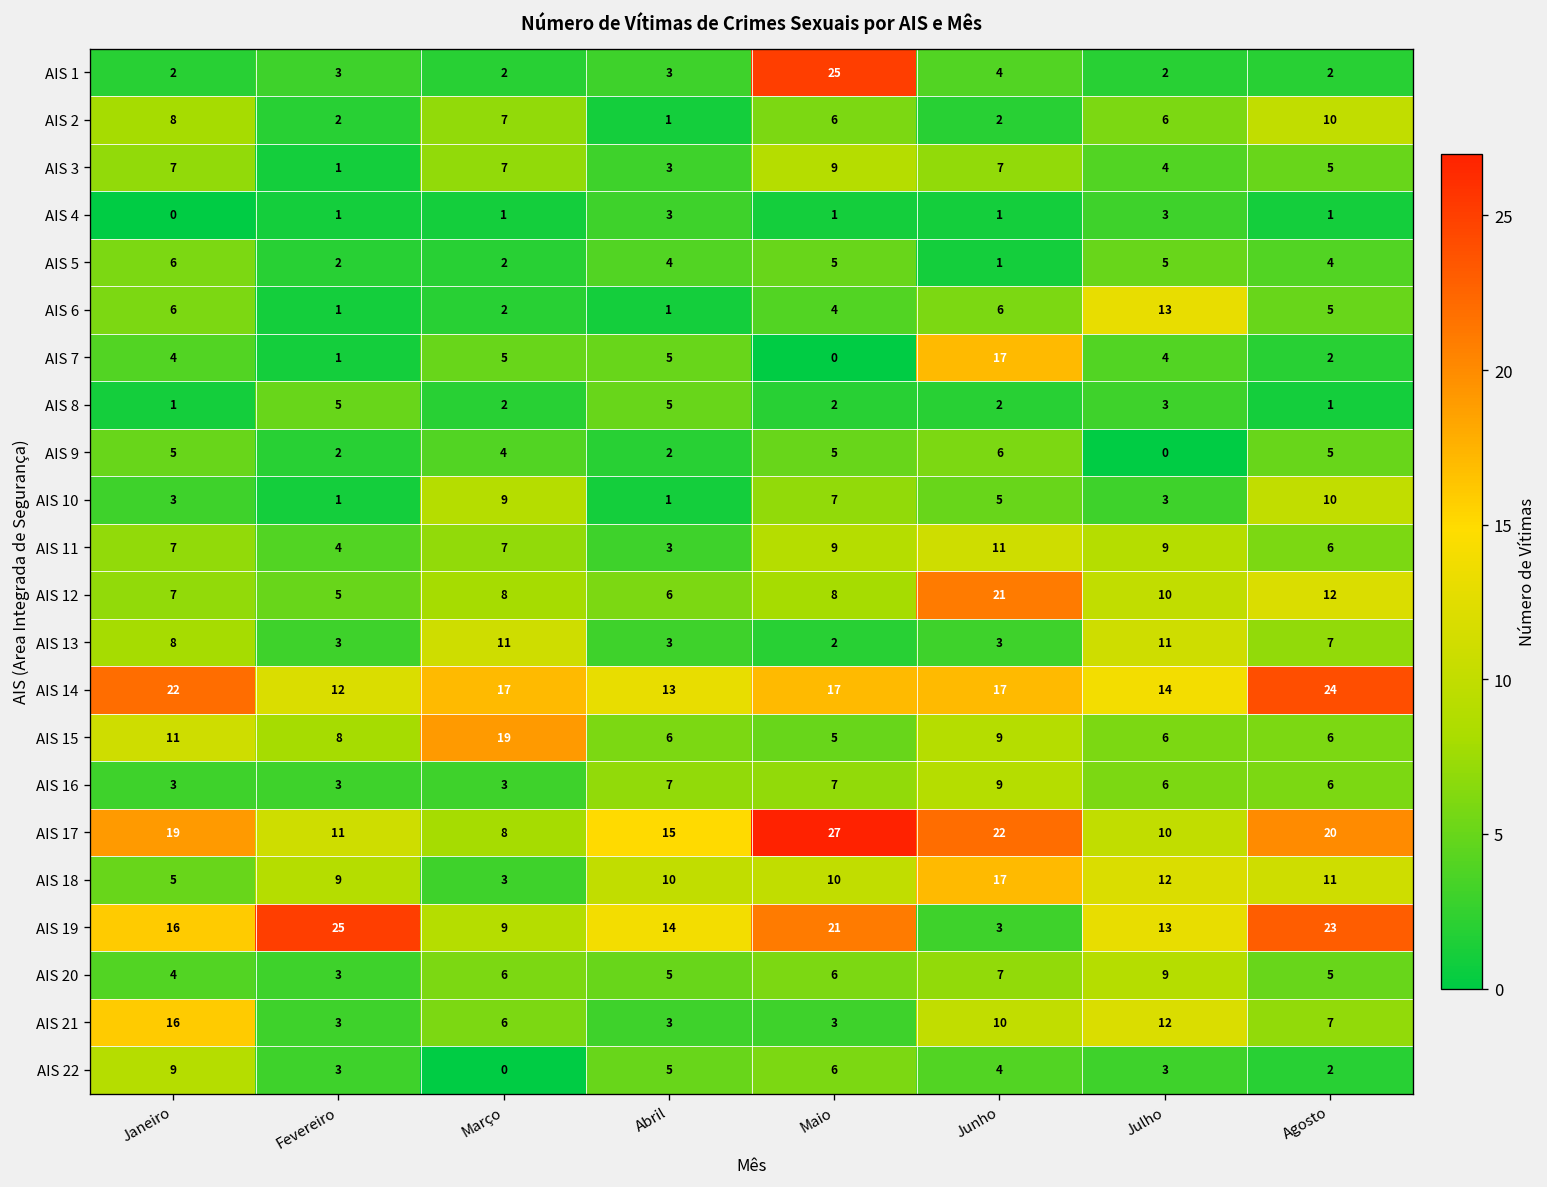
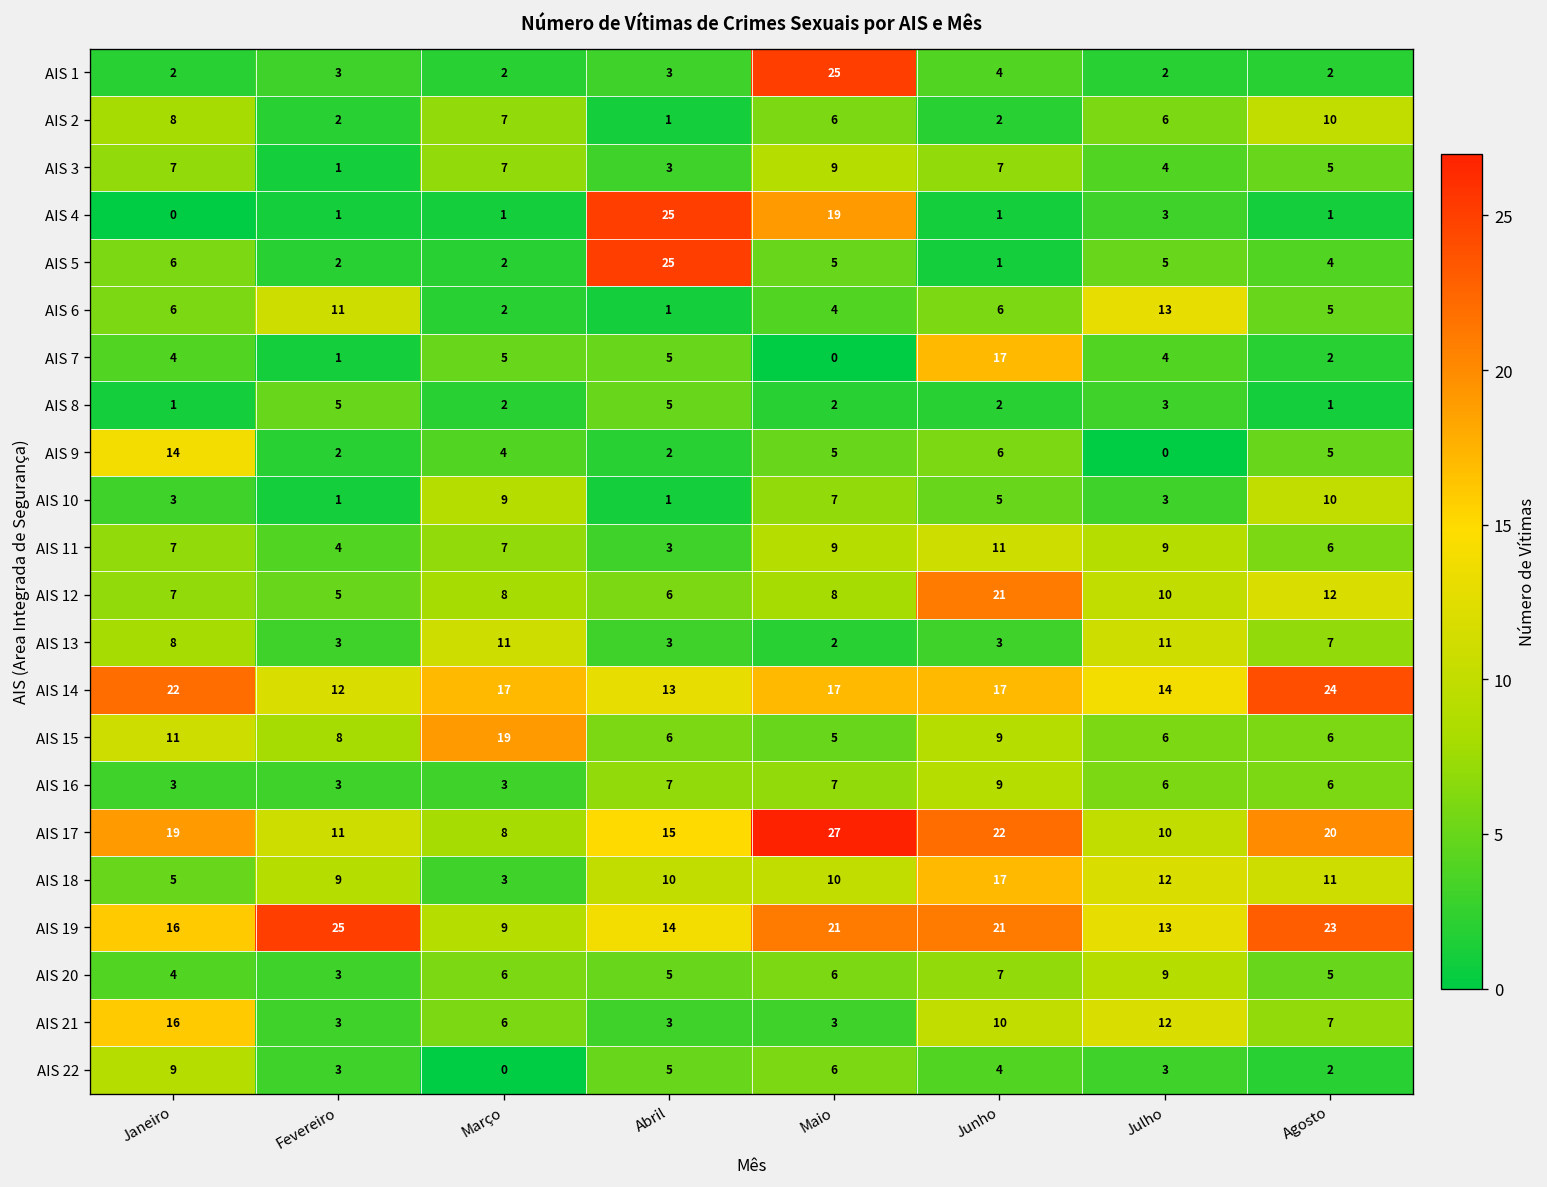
  {
    "AIS 1": {
      "Janeiro": 2,
      "Fevereiro": 3,
      "Março": 2,
      "Abril": 3,
      "Maio": 25,
      "Junho": 4,
      "Julho": 2,
      "Agosto": 2
    },
    "AIS 2": {
      "Janeiro": 8,
      "Fevereiro": 2,
      "Março": 7,
      "Abril": 1,
      "Maio": 6,
      "Junho": 2,
      "Julho": 6,
      "Agosto": 10
    },
    "AIS 3": {
      "Janeiro": 7,
      "Fevereiro": 1,
      "Março": 7,
      "Abril": 3,
      "Maio": 9,
      "Junho": 7,
      "Julho": 4,
      "Agosto": 5
    },
    "AIS 4": {
      "Janeiro": 0,
      "Fevereiro": 1,
      "Março": 1,
-     "Abril": 3,
-     "Maio": 1,
+     "Abril": 25,
+     "Maio": 19,
      "Junho": 1,
      "Julho": 3,
      "Agosto": 1
    },
    "AIS 5": {
      "Janeiro": 6,
      "Fevereiro": 2,
      "Março": 2,
-     "Abril": 4,
+     "Abril": 25,
      "Maio": 5,
      "Junho": 1,
      "Julho": 5,
      "Agosto": 4
    },
    "AIS 6": {
      "Janeiro": 6,
-     "Fevereiro": 1,
+     "Fevereiro": 11,
      "Março": 2,
      "Abril": 1,
      "Maio": 4,
      "Junho": 6,
      "Julho": 13,
      "Agosto": 5
    },
    "AIS 7": {
      "Janeiro": 4,
      "Fevereiro": 1,
      "Março": 5,
      "Abril": 5,
      "Maio": 0,
      "Junho": 17,
      "Julho": 4,
      "Agosto": 2
    },
    "AIS 8": {
      "Janeiro": 1,
      "Fevereiro": 5,
      "Março": 2,
      "Abril": 5,
      "Maio": 2,
      "Junho": 2,
      "Julho": 3,
      "Agosto": 1
    },
    "AIS 9": {
-     "Janeiro": 5,
+     "Janeiro": 14,
      "Fevereiro": 2,
      "Março": 4,
      "Abril": 2,
      "Maio": 5,
      "Junho": 6,
      "Julho": 0,
      "Agosto": 5
    },
    "AIS 10": {
      "Janeiro": 3,
      "Fevereiro": 1,
      "Março": 9,
      "Abril": 1,
      "Maio": 7,
      "Junho": 5,
      "Julho": 3,
      "Agosto": 10
    },
    "AIS 11": {
      "Janeiro": 7,
      "Fevereiro": 4,
      "Março": 7,
      "Abril": 3,
      "Maio": 9,
      "Junho": 11,
      "Julho": 9,
      "Agosto": 6
    },
    "AIS 12": {
      "Janeiro": 7,
      "Fevereiro": 5,
      "Março": 8,
      "Abril": 6,
      "Maio": 8,
      "Junho": 21,
      "Julho": 10,
      "Agosto": 12
    },
    "AIS 13": {
      "Janeiro": 8,
      "Fevereiro": 3,
      "Março": 11,
      "Abril": 3,
      "Maio": 2,
      "Junho": 3,
      "Julho": 11,
      "Agosto": 7
    },
    "AIS 14": {
      "Janeiro": 22,
      "Fevereiro": 12,
      "Março": 17,
      "Abril": 13,
      "Maio": 17,
      "Junho": 17,
      "Julho": 14,
      "Agosto": 24
    },
    "AIS 15": {
      "Janeiro": 11,
      "Fevereiro": 8,
      "Março": 19,
      "Abril": 6,
      "Maio": 5,
      "Junho": 9,
      "Julho": 6,
      "Agosto": 6
    },
    "AIS 16": {
      "Janeiro": 3,
      "Fevereiro": 3,
      "Março": 3,
      "Abril": 7,
      "Maio": 7,
      "Junho": 9,
      "Julho": 6,
      "Agosto": 6
    },
    "AIS 17": {
      "Janeiro": 19,
      "Fevereiro": 11,
      "Março": 8,
      "Abril": 15,
      "Maio": 27,
      "Junho": 22,
      "Julho": 10,
      "Agosto": 20
    },
    "AIS 18": {
      "Janeiro": 5,
      "Fevereiro": 9,
      "Março": 3,
      "Abril": 10,
      "Maio": 10,
      "Junho": 17,
      "Julho": 12,
      "Agosto": 11
    },
    "AIS 19": {
      "Janeiro": 16,
      "Fevereiro": 25,
      "Março": 9,
      "Abril": 14,
      "Maio": 21,
-     "Junho": 3,
+     "Junho": 21,
      "Julho": 13,
      "Agosto": 23
    },
    "AIS 20": {
      "Janeiro": 4,
      "Fevereiro": 3,
      "Março": 6,
      "Abril": 5,
      "Maio": 6,
      "Junho": 7,
      "Julho": 9,
      "Agosto": 5
    },
    "AIS 21": {
      "Janeiro": 16,
      "Fevereiro": 3,
      "Março": 6,
      "Abril": 3,
      "Maio": 3,
      "Junho": 10,
      "Julho": 12,
      "Agosto": 7
    },
    "AIS 22": {
      "Janeiro": 9,
      "Fevereiro": 3,
      "Março": 0,
      "Abril": 5,
      "Maio": 6,
      "Junho": 4,
      "Julho": 3,
      "Agosto": 2
    }
  }
